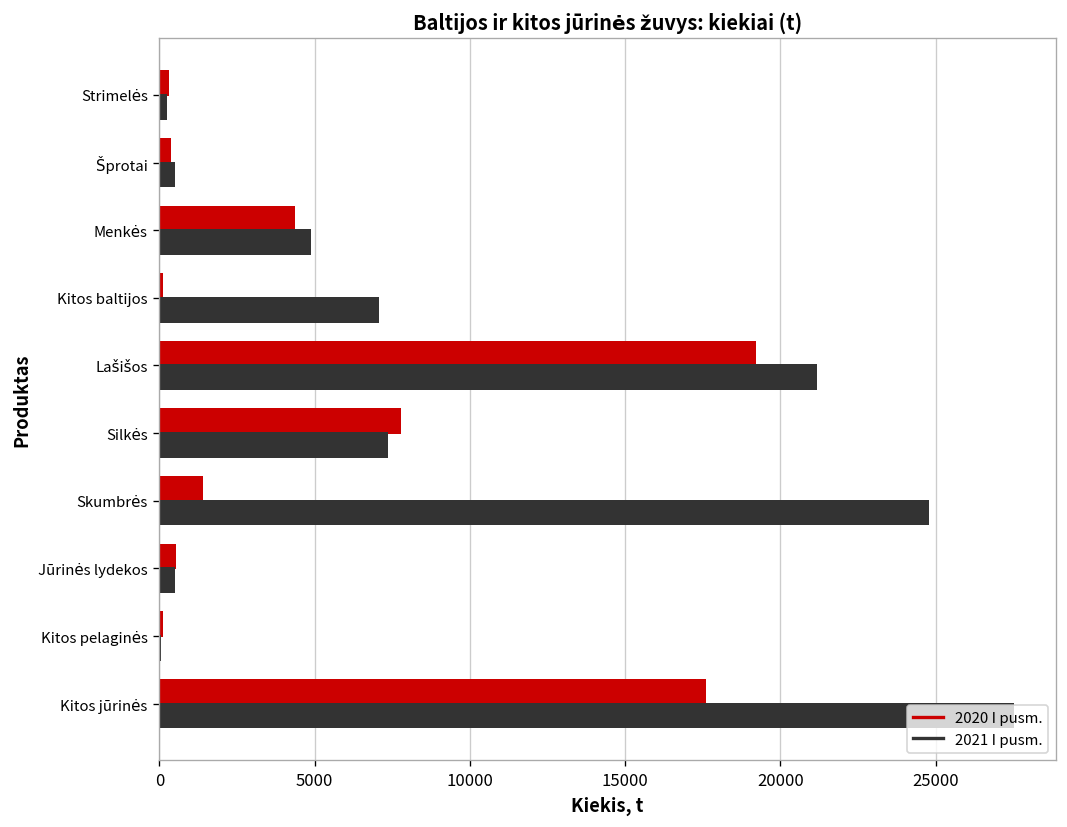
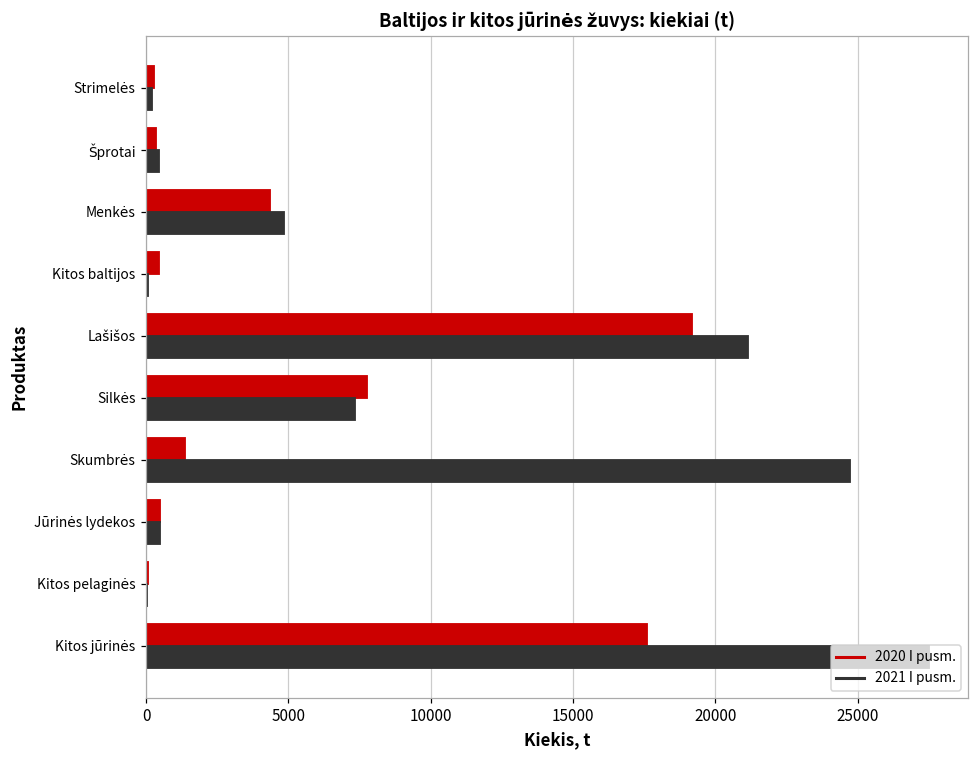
  {
    "2020 I pusm.": {
      "Strimelės": 300,
      "Šprotai": 300,
      "Menkės": 4400,
-     "Kitos baltijos": 100,
+     "Kitos baltijos": 400,
      "Lašišos": 19200,
      "Silkės": 7700,
      "Skumbrės": 1400,
      "Jūrinės lydekos": 500,
      "Kitos jūrinės": 17600
    },
    "2021 I pusm.": {
      "Strimelės": 200,
      "Šprotai": 500,
      "Menkės": 4800,
-     "Kitos baltijos": 7000,
+     "Kitos baltijos": 100,
      "Lašišos": 21200,
      "Silkės": 7300,
      "Skumbrės": 24700,
      "Jūrinės lydekos": 500
    }
  }
